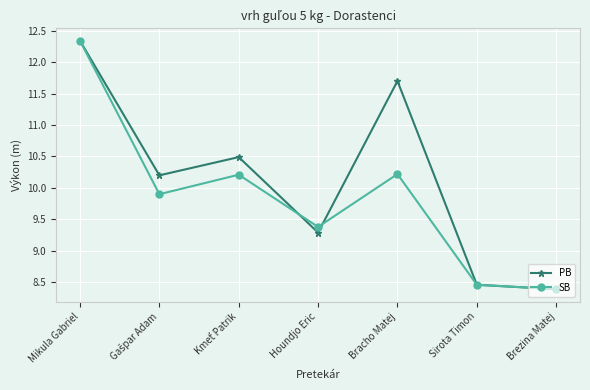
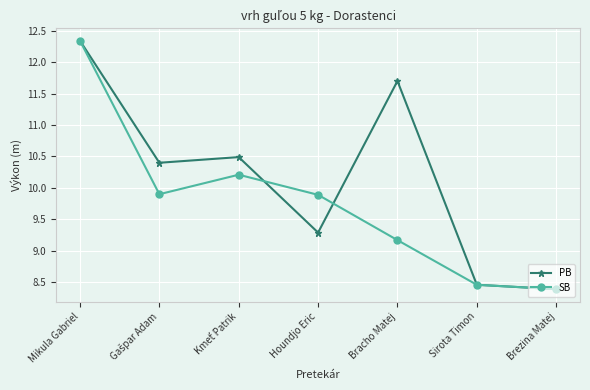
  {
    "PB": {
-     "Gašpar Adam": 10.2,
+     "Gašpar Adam": 10.4,
      "Kmeť Patrik": 10.5,
      "Houndjo Eric": 9.3,
      "Bracho Matej": 11.7
    },
    "SB": {
      "Gašpar Adam": 9.9,
      "Kmeť Patrik": 10.2,
-     "Houndjo Eric": 9.4,
-     "Bracho Matej": 10.2
+     "Houndjo Eric": 9.9,
+     "Bracho Matej": 9.2
    }
  }
